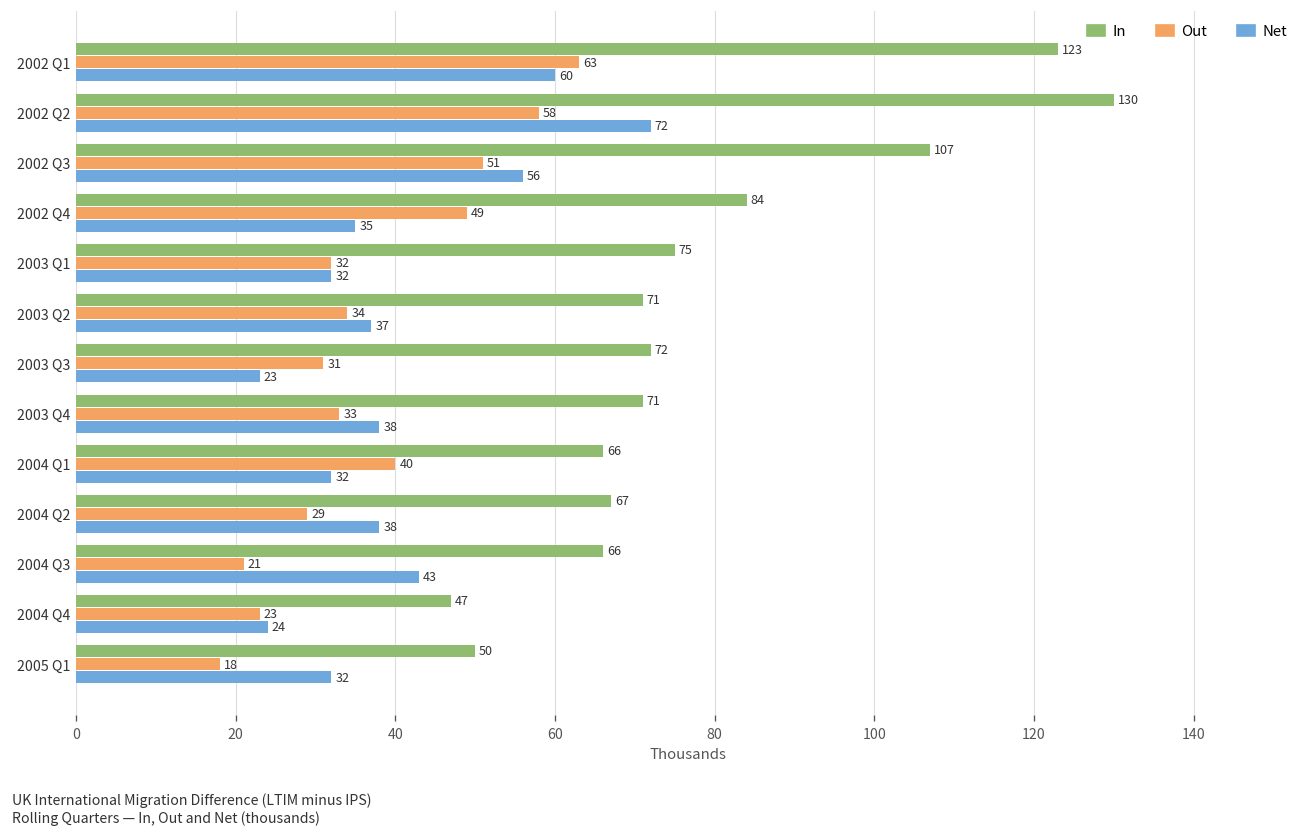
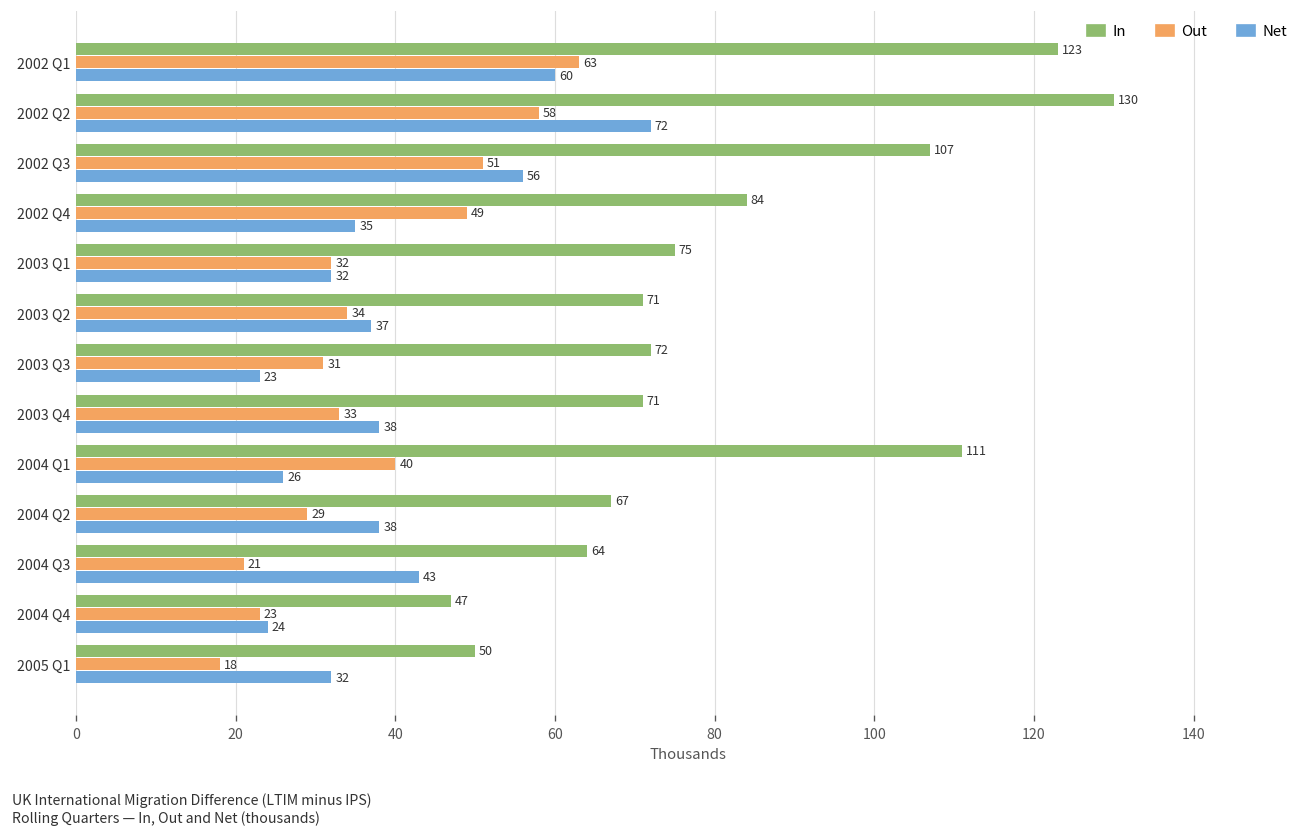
  {
    "In": {
      "2002 Q1": 123,
      "2002 Q2": 130,
      "2002 Q3": 107,
      "2002 Q4": 84,
      "2003 Q1": 75,
      "2003 Q2": 71,
      "2003 Q3": 72,
      "2003 Q4": 71,
-     "2004 Q1": 66,
+     "2004 Q1": 111,
      "2004 Q2": 67,
-     "2004 Q3": 66,
+     "2004 Q3": 64,
      "2004 Q4": 47,
      "2005 Q1": 50
    },
    "Out": {
      "2002 Q1": 63,
      "2002 Q2": 58,
      "2002 Q3": 51,
      "2002 Q4": 49,
      "2003 Q1": 32,
      "2003 Q2": 34,
      "2003 Q3": 31,
      "2003 Q4": 33,
      "2004 Q1": 40,
      "2004 Q2": 29,
      "2004 Q3": 21,
      "2004 Q4": 23,
      "2005 Q1": 18
    },
    "Net": {
      "2002 Q1": 60,
      "2002 Q2": 72,
      "2002 Q3": 56,
      "2002 Q4": 35,
      "2003 Q1": 32,
      "2003 Q2": 37,
      "2003 Q3": 23,
      "2003 Q4": 38,
-     "2004 Q1": 32,
+     "2004 Q1": 26,
      "2004 Q2": 38,
      "2004 Q3": 43,
      "2004 Q4": 24,
      "2005 Q1": 32
    }
  }
